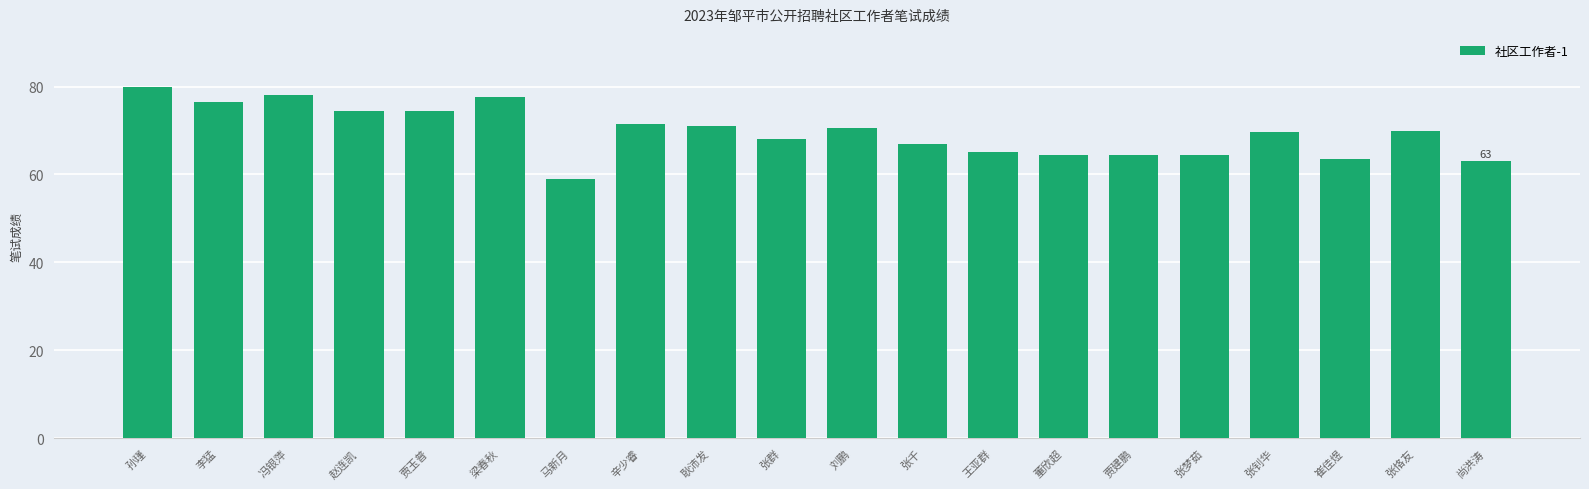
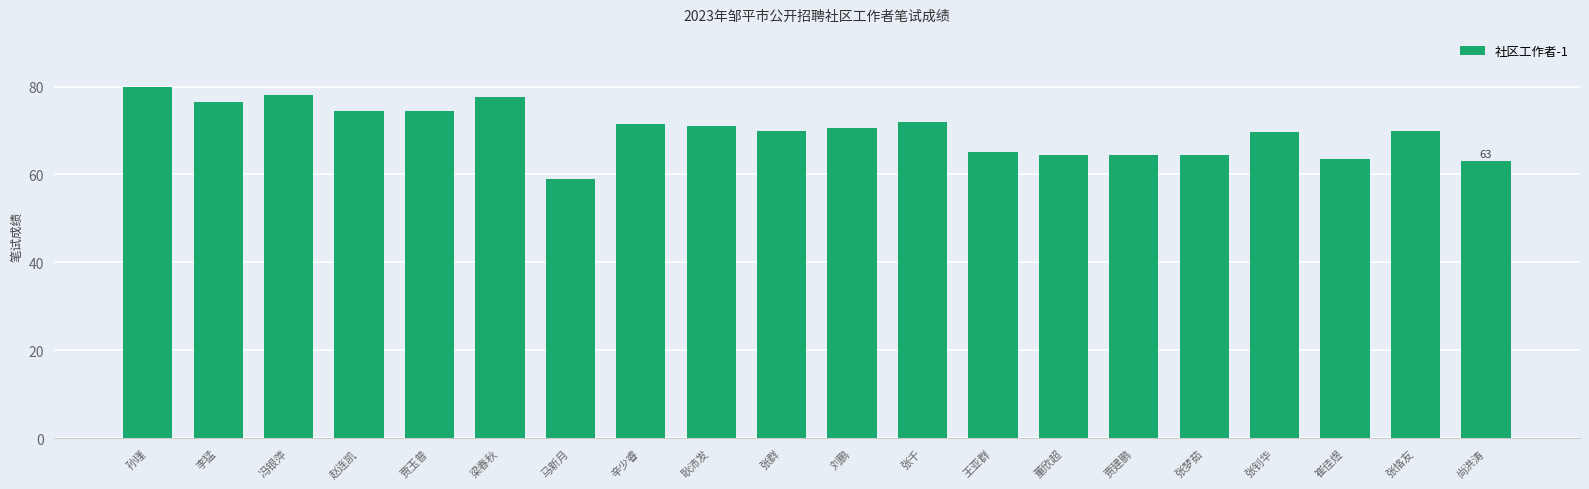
  {
    "孙瑾": 80,
    "李猛": 77,
    "冯银萍": 78,
    "赵连凯": 75,
    "贾玉普": 75,
    "梁春秋": 78,
    "马新月": 59,
    "辛少睿": 72,
    "耿沛发": 71,
-   "张群": 68,
+   "张群": 70,
    "刘鹏": 71,
-   "张千": 67,
+   "张千": 72,
    "王亚群": 65,
    "董欣超": 65,
    "贾建鹏": 65,
    "张梦茹": 65,
    "张钊华": 70,
    "崔佳煜": 64,
    "张恪友": 70
  }
